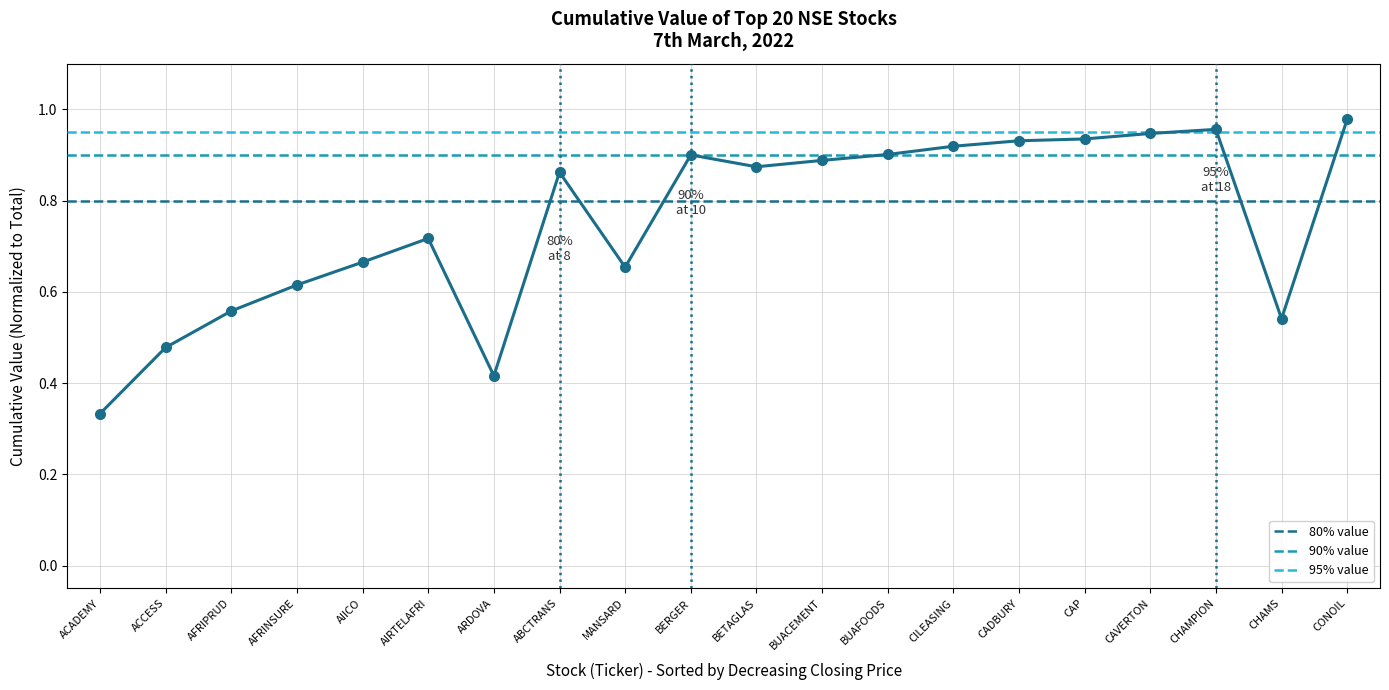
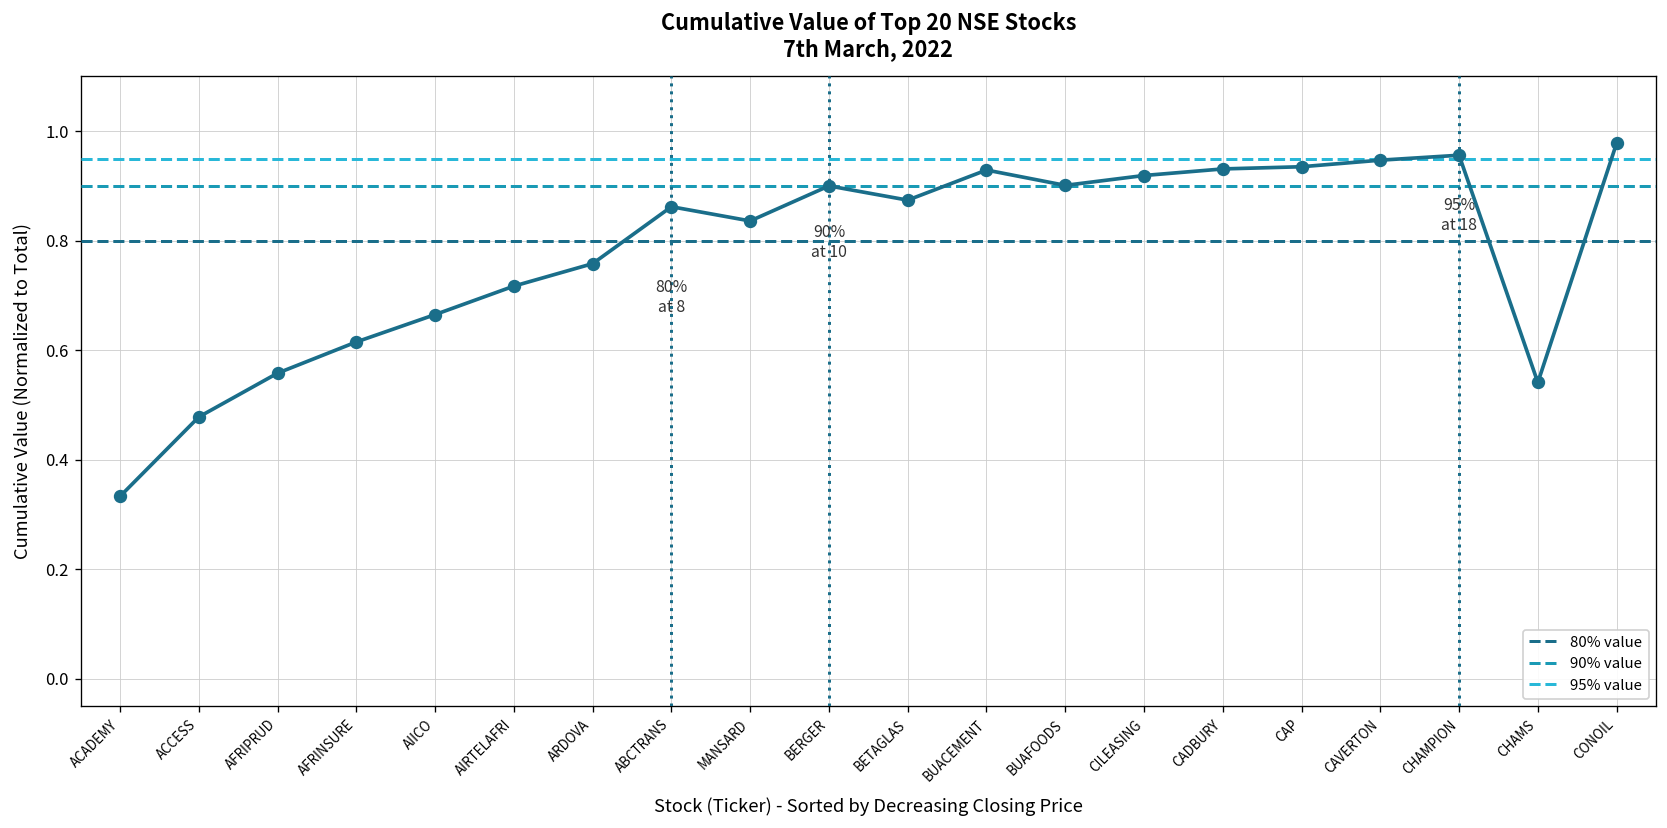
  {
    "ACADEMY": 0.33,
    "ACCESS": 0.48,
    "AFRIPRUD": 0.56,
    "AFRINSURE": 0.62,
    "AIICO": 0.67,
    "AIRTELAFRI": 0.72,
-   "ARDOVA": 0.42,
+   "ARDOVA": 0.76,
    "ABCTRANS": 0.86,
-   "MANSARD": 0.65,
+   "MANSARD": 0.84,
    "BERGER": 0.90,
    "BETAGLAS": 0.87,
-   "BUACEMENT": 0.89,
+   "BUACEMENT": 0.93,
    "BUAFOODS": 0.90,
    "CILEASING": 0.92,
    "CADBURY": 0.93,
    "CAP": 0.94,
    "CAVERTON": 0.95,
    "CHAMPION": 0.96,
    "CHAMS": 0.54,
    "CONOIL": 0.98
  }
